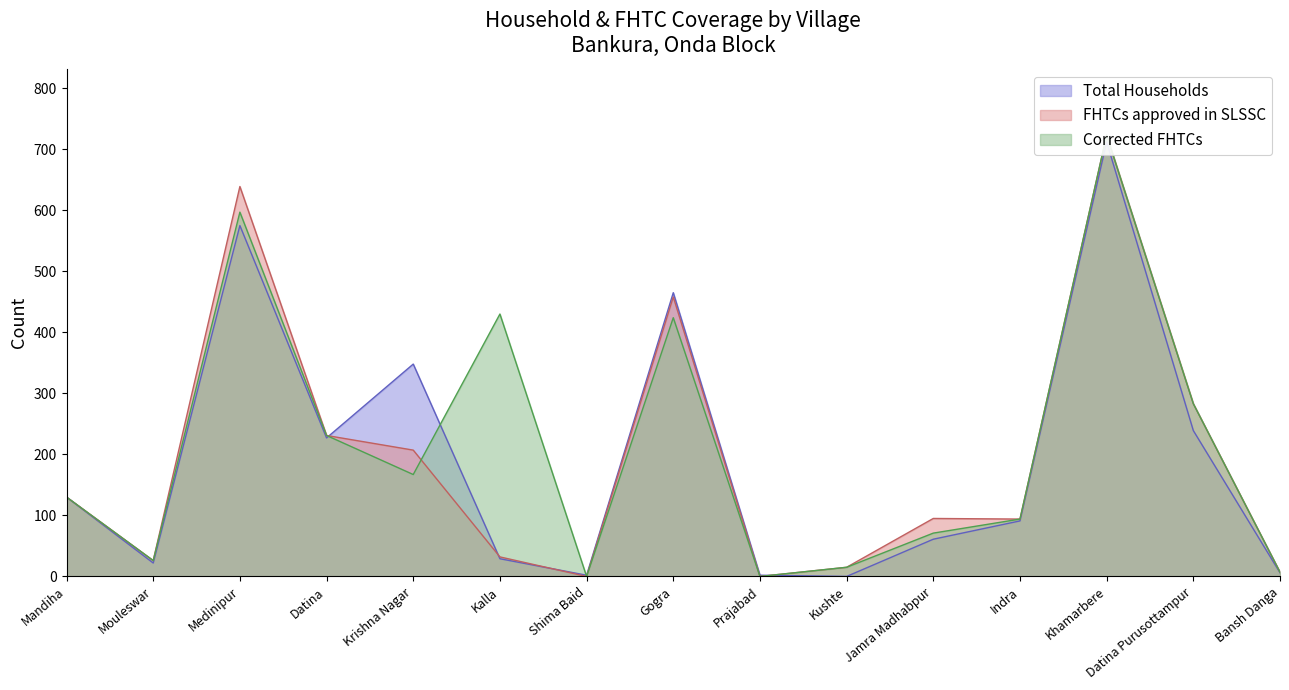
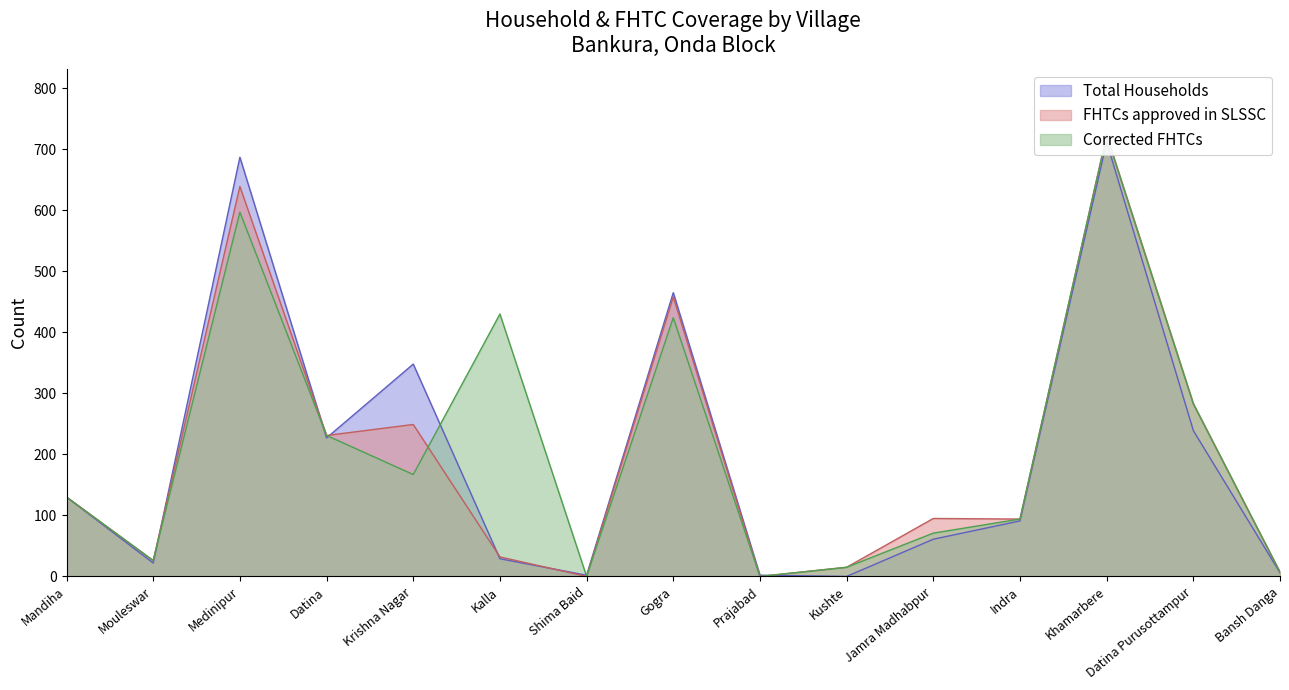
  {
    "Total Households": {
-     "Medinipur": 580,
+     "Medinipur": 690,
      "Krishna Nagar": 350,
      "Gogra": 470,
      "Kushte": 0,
      "Jamra Madhabpur": 60,
      "Datina Purusottampur": 240
    },
    "FHTCs approved in SLSSC": {
      "Medinipur": 640,
-     "Krishna Nagar": 210,
+     "Krishna Nagar": 250,
      "Gogra": 460,
      "Jamra Madhabpur": 100
    },
    "Corrected FHTCs": {
      "Medinipur": 600,
      "Krishna Nagar": 170,
      "Kalla": 430,
      "Gogra": 420,
      "Jamra Madhabpur": 70
    }
  }
